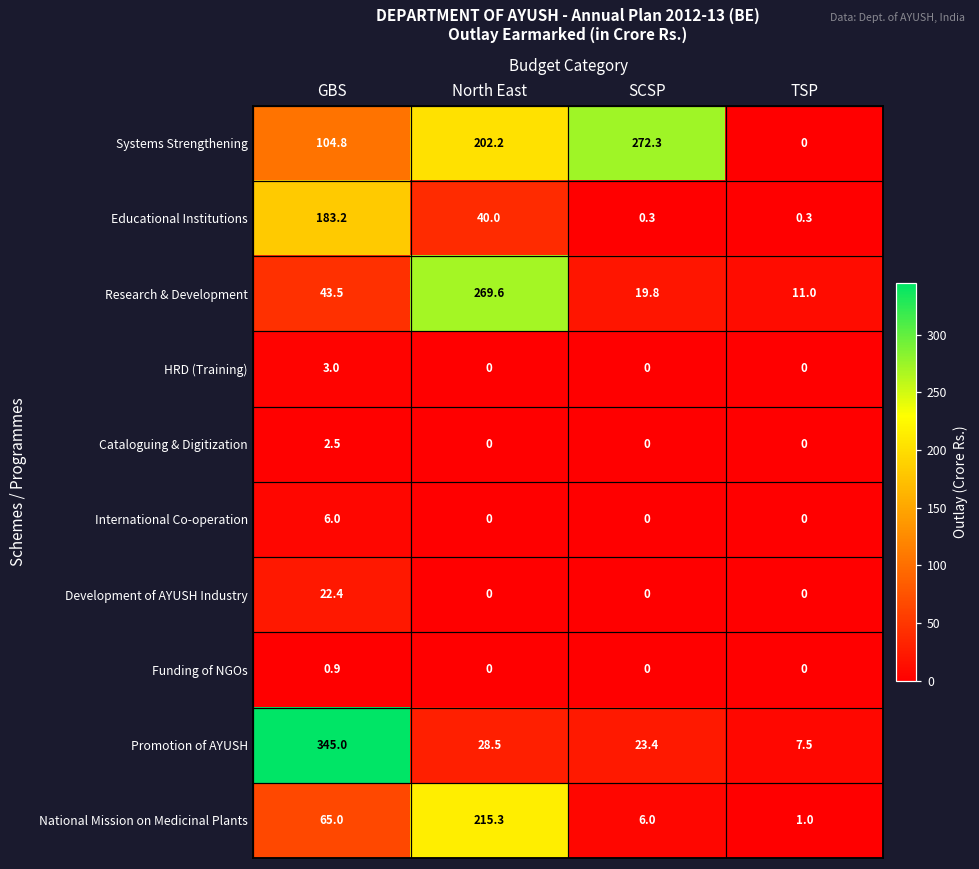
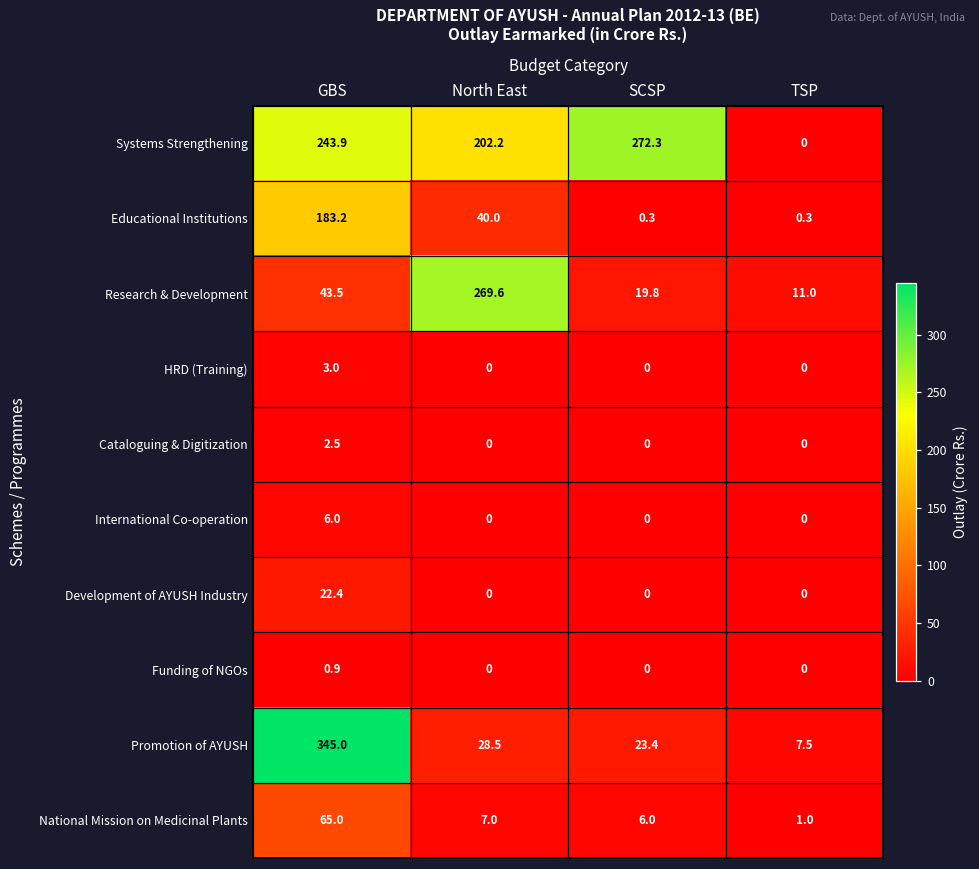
  {
    "Systems Strengthening": {
-     "GBS": 104.8,
+     "GBS": 243.9,
      "North East": 202.2,
      "SCSP": 272.3,
      "TSP": 0
    },
    "Educational Institutions": {
      "GBS": 183.2,
      "North East": 40.0,
      "SCSP": 0.3,
      "TSP": 0.3
    },
    "Research & Development": {
      "GBS": 43.5,
      "North East": 269.6,
      "SCSP": 19.8,
      "TSP": 11.0
    },
    "HRD (Training)": {
      "GBS": 3.0,
      "North East": 0,
      "SCSP": 0,
      "TSP": 0
    },
    "Cataloguing & Digitization": {
      "GBS": 2.5,
      "North East": 0,
      "SCSP": 0,
      "TSP": 0
    },
    "International Co-operation": {
      "GBS": 6.0,
      "North East": 0,
      "SCSP": 0,
      "TSP": 0
    },
    "Development of AYUSH Industry": {
      "GBS": 22.4,
      "North East": 0,
      "SCSP": 0,
      "TSP": 0
    },
    "Funding of NGOs": {
      "GBS": 0.9,
      "North East": 0,
      "SCSP": 0,
      "TSP": 0
    },
    "Promotion of AYUSH": {
      "GBS": 345.0,
      "North East": 28.5,
      "SCSP": 23.4,
      "TSP": 7.5
    },
    "National Mission on Medicinal Plants": {
      "GBS": 65.0,
-     "North East": 215.3,
+     "North East": 7.0,
      "SCSP": 6.0,
      "TSP": 1.0
    }
  }
